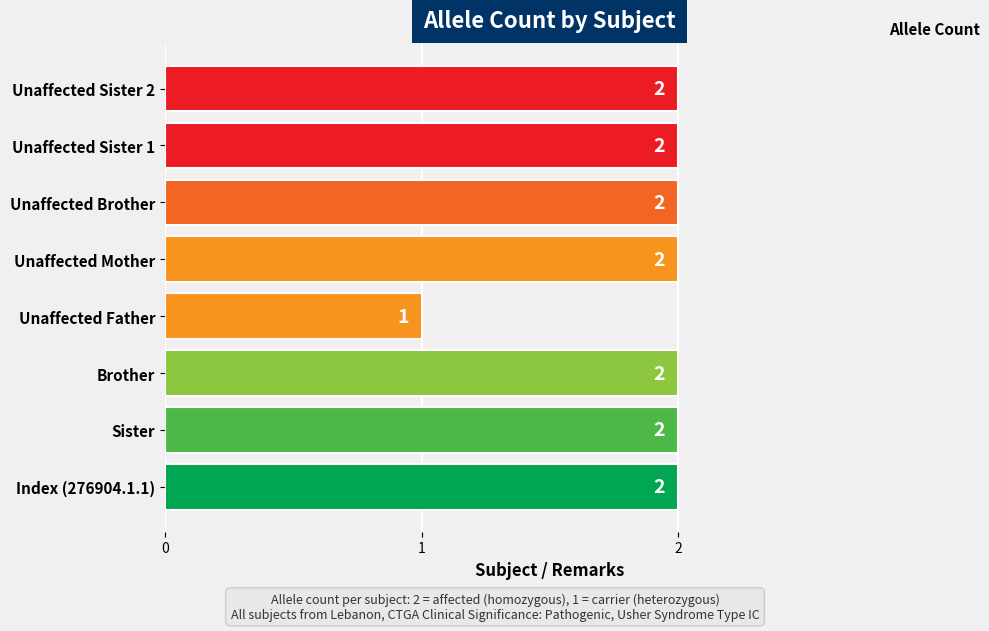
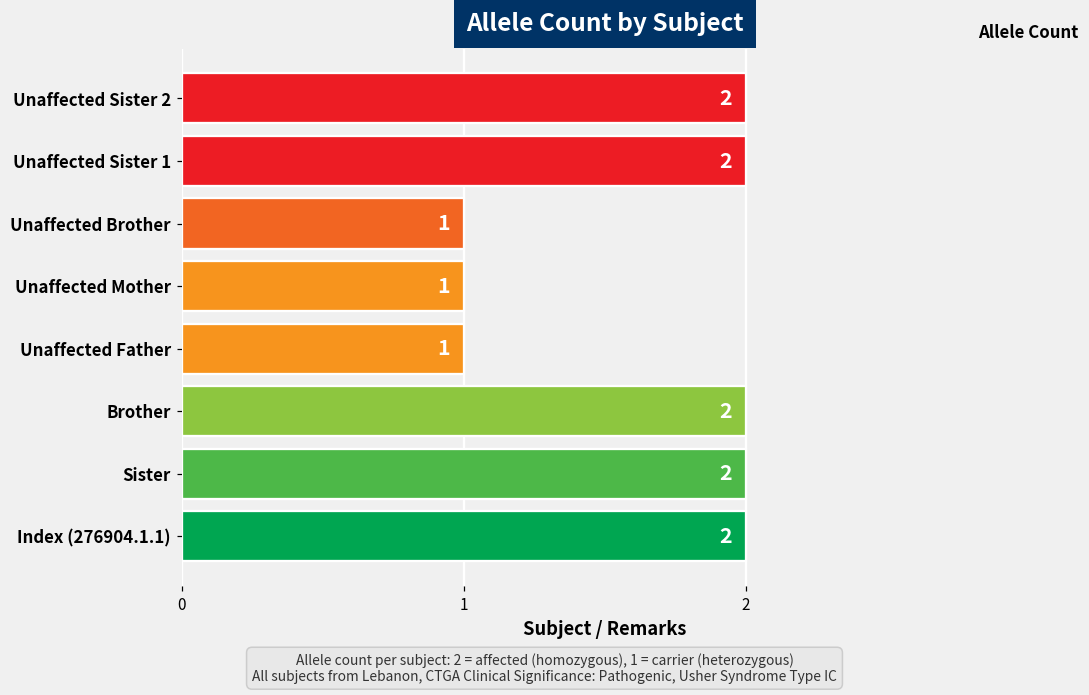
  {
    "Unaffected Sister 2": 2,
    "Unaffected Sister 1": 2,
-   "Unaffected Brother": 2,
-   "Unaffected Mother": 2,
+   "Unaffected Brother": 1,
+   "Unaffected Mother": 1,
    "Unaffected Father": 1,
    "Brother": 2,
    "Sister": 2,
    "Index (276904.1.1)": 2
  }
